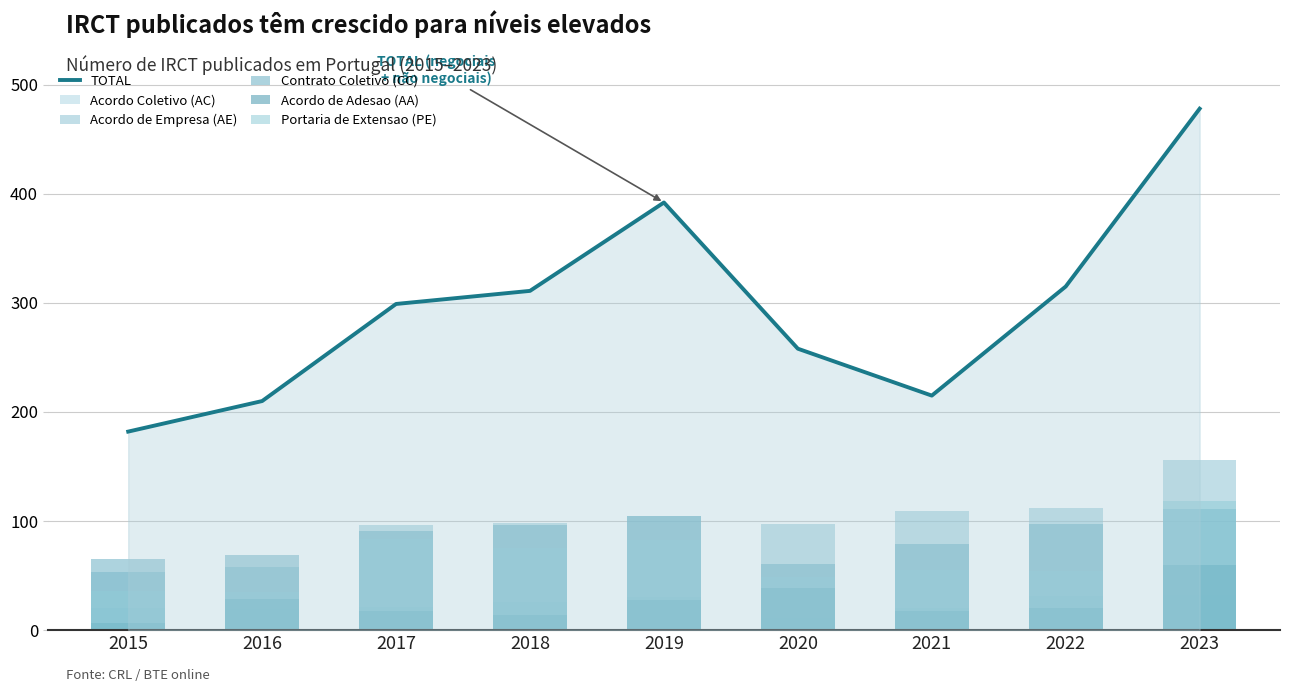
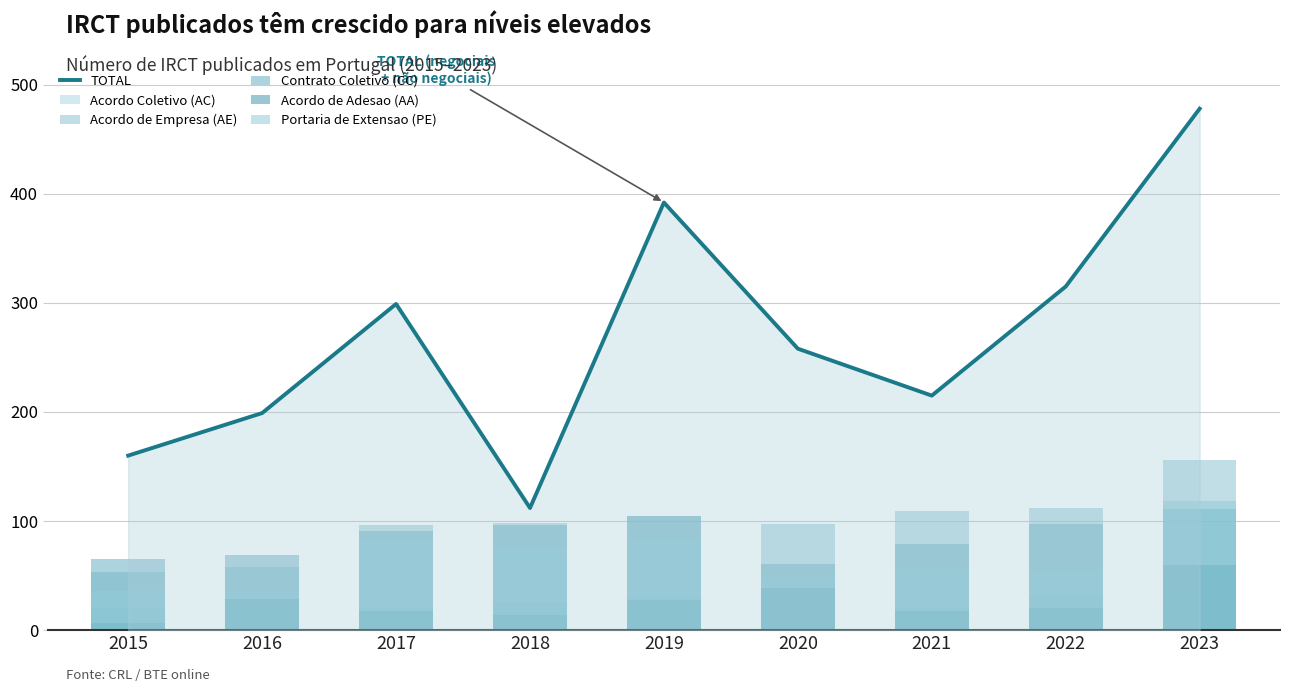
  {
    "TOTAL": {
-     "2015": 182,
-     "2016": 210,
+     "2015": 160,
+     "2016": 199,
      "2017": 299,
-     "2018": 311,
+     "2018": 112,
      "2019": 392,
      "2020": 258,
      "2021": 215,
      "2022": 315,
      "2023": 478
    }
  }
